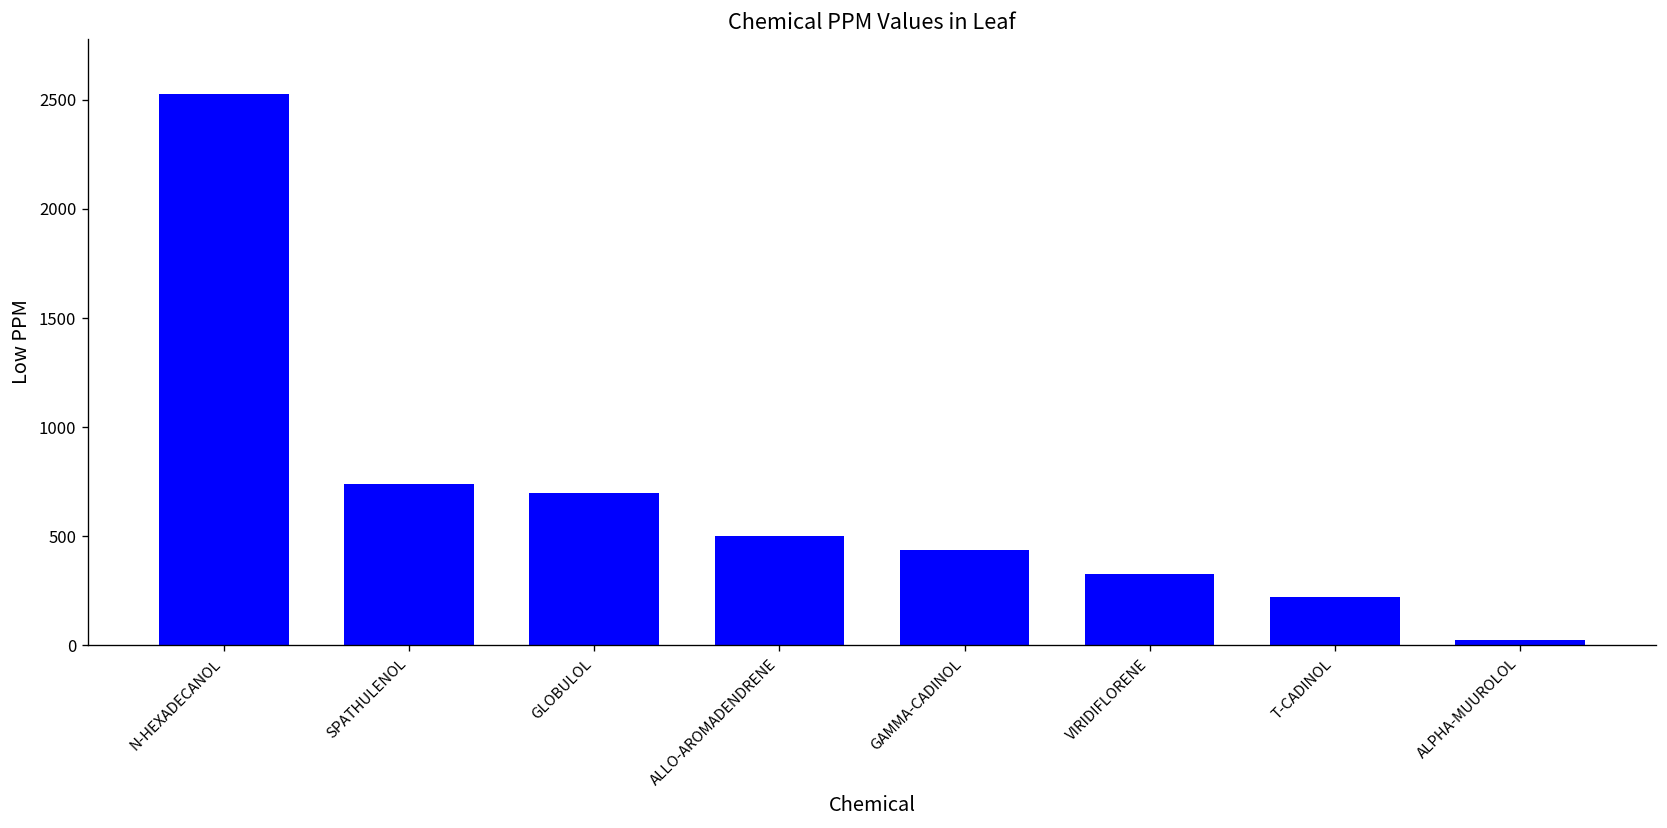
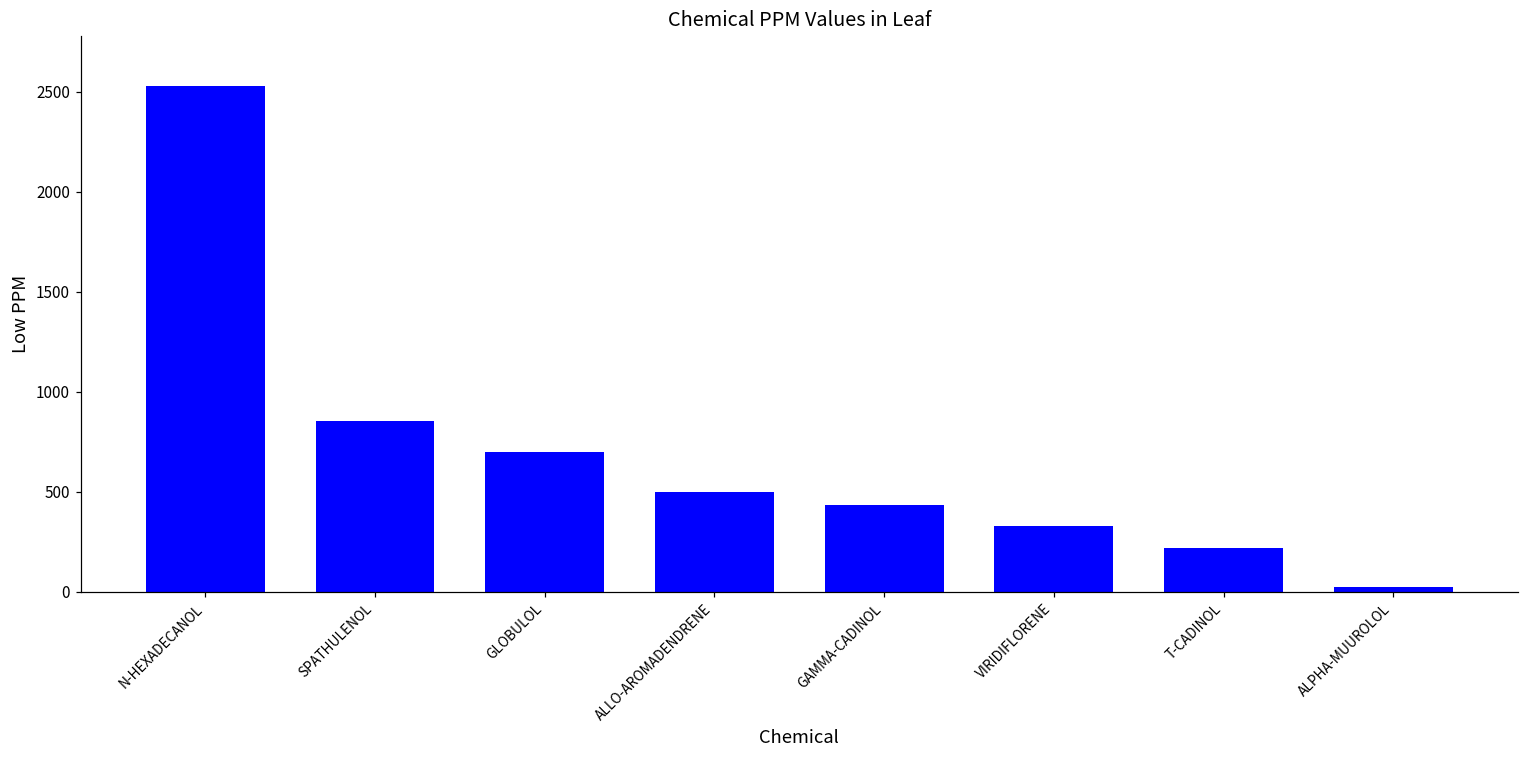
  {
    "N-HEXADECANOL": 2530,
-   "SPATHULENOL": 740,
+   "SPATHULENOL": 850,
    "GLOBULOL": 700,
    "ALLO-AROMADENDRENE": 500,
    "GAMMA-CADINOL": 440,
    "VIRIDIFLORENE": 330,
    "T-CADINOL": 220,
    "ALPHA-MUUROLOL": 20
  }
